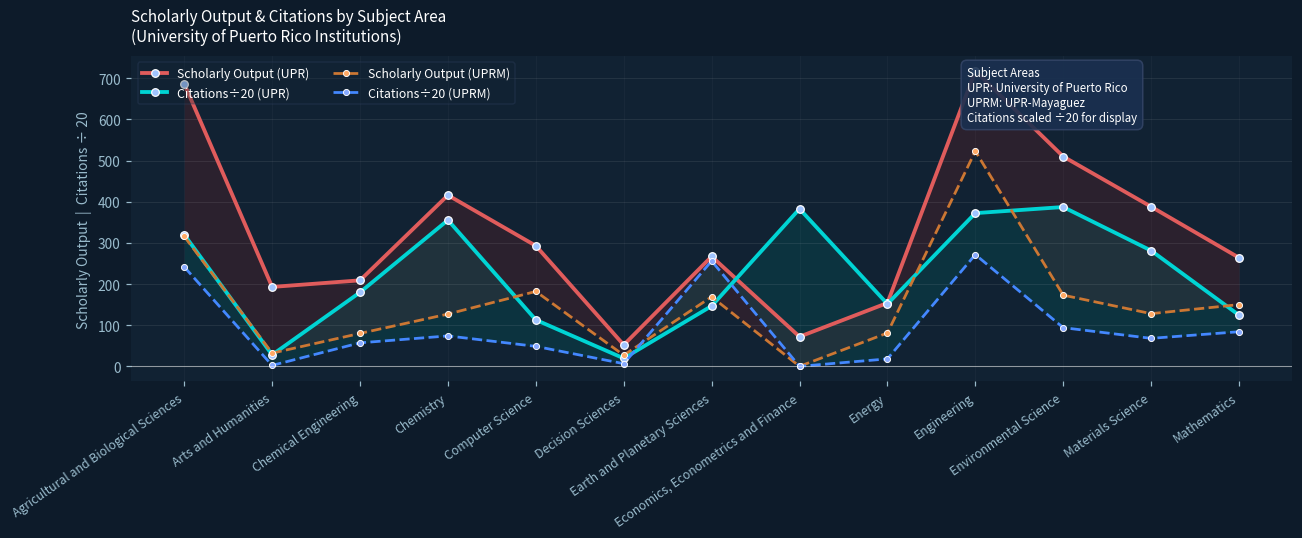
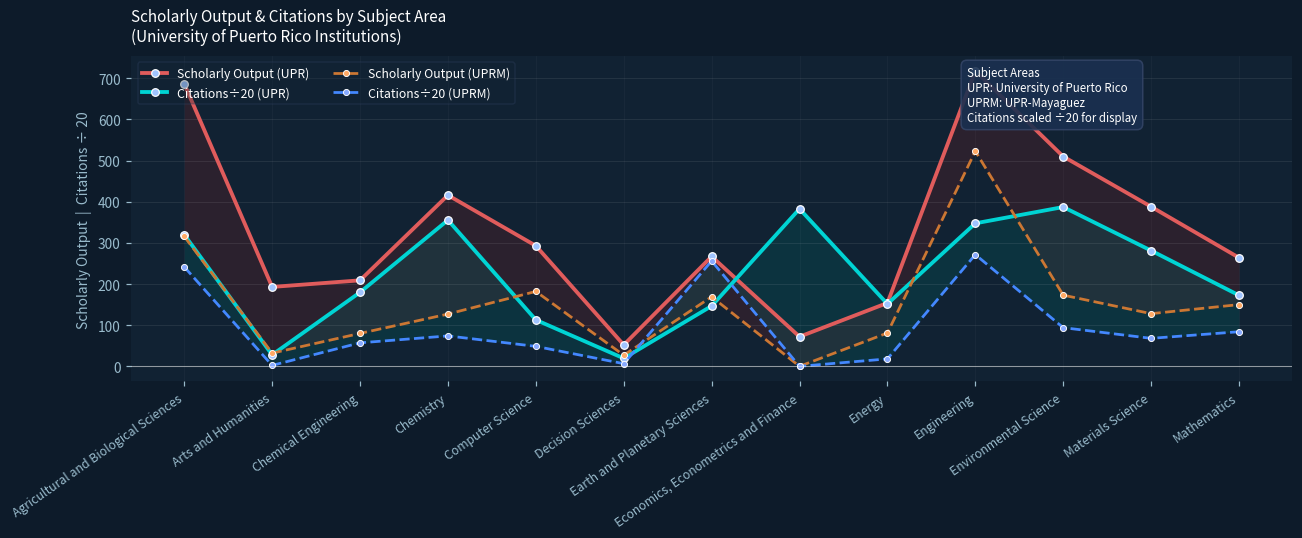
  {
    "Citations÷20 (UPR)": {
      "Earth and Planetary Sciences": 150,
-     "Engineering": 370,
-     "Mathematics": 120
+     "Engineering": 350,
+     "Mathematics": 170
    },
    "Citations÷20 (UPRM)": {
      "Agricultural and Biological Sciences": 240,
      "Arts and Humanities": 0,
      "Chemical Engineering": 60,
      "Chemistry": 70,
      "Computer Science": 50,
      "Decision Sciences": 10,
      "Energy": 20,
      "Engineering": 270,
      "Environmental Science": 90,
      "Materials Science": 70,
      "Mathematics": 80
    }
  }
